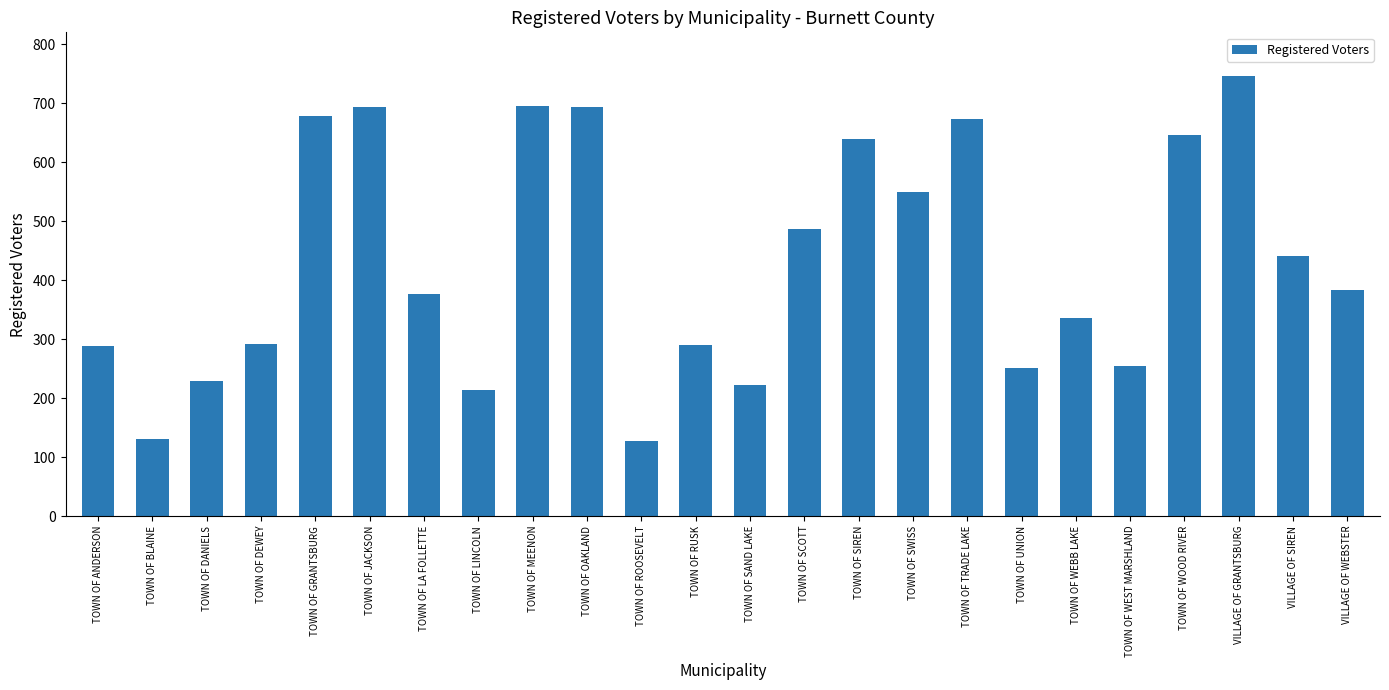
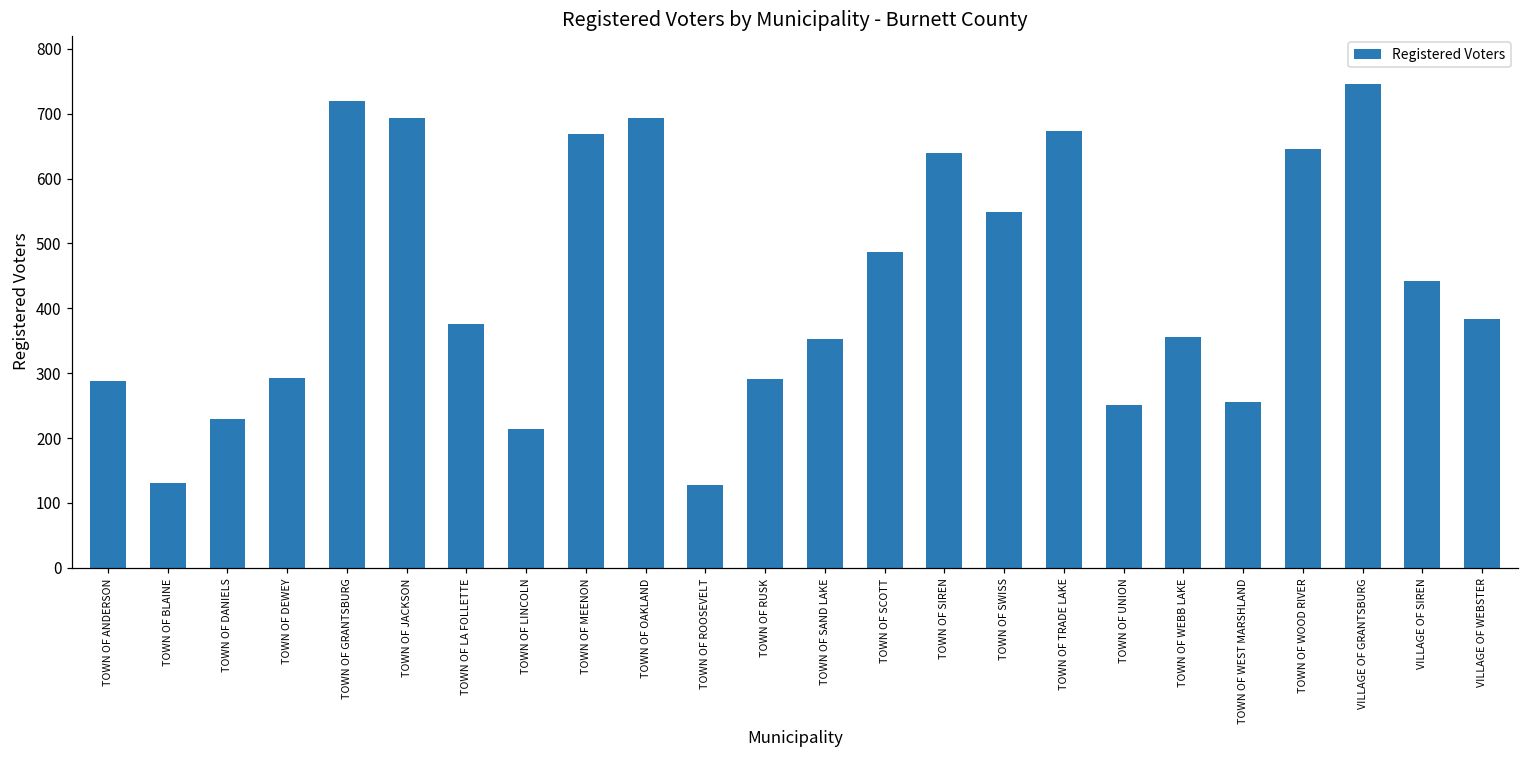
  {
    "TOWN OF ANDERSON": 290,
    "TOWN OF BLAINE": 130,
    "TOWN OF DANIELS": 230,
    "TOWN OF DEWEY": 290,
-   "TOWN OF GRANTSBURG": 680,
+   "TOWN OF GRANTSBURG": 720,
    "TOWN OF JACKSON": 690,
    "TOWN OF LA FOLLETTE": 380,
    "TOWN OF LINCOLN": 210,
-   "TOWN OF MEENON": 700,
+   "TOWN OF MEENON": 670,
    "TOWN OF OAKLAND": 690,
    "TOWN OF ROOSEVELT": 130,
    "TOWN OF RUSK": 290,
-   "TOWN OF SAND LAKE": 220,
+   "TOWN OF SAND LAKE": 350,
    "TOWN OF SCOTT": 490,
    "TOWN OF SIREN": 640,
    "TOWN OF SWISS": 550,
    "TOWN OF TRADE LAKE": 670,
    "TOWN OF UNION": 250,
-   "TOWN OF WEBB LAKE": 340,
+   "TOWN OF WEBB LAKE": 360,
    "TOWN OF WEST MARSHLAND": 260,
    "TOWN OF WOOD RIVER": 650,
    "VILLAGE OF GRANTSBURG": 750,
    "VILLAGE OF SIREN": 440,
    "VILLAGE OF WEBSTER": 380
  }
